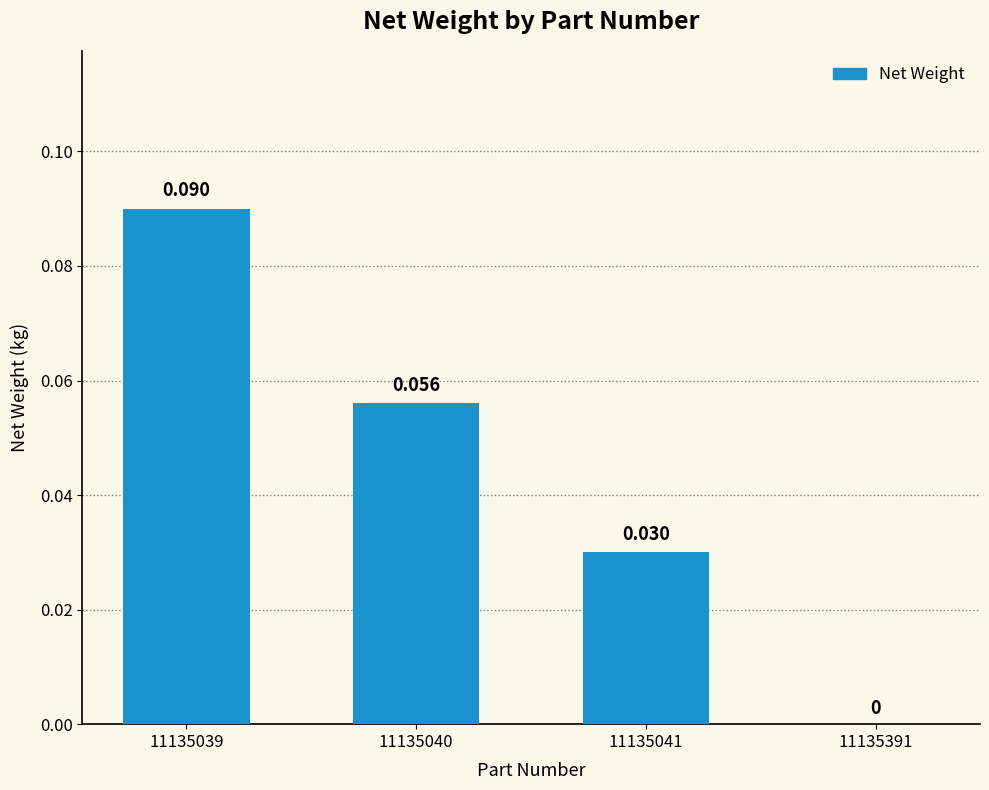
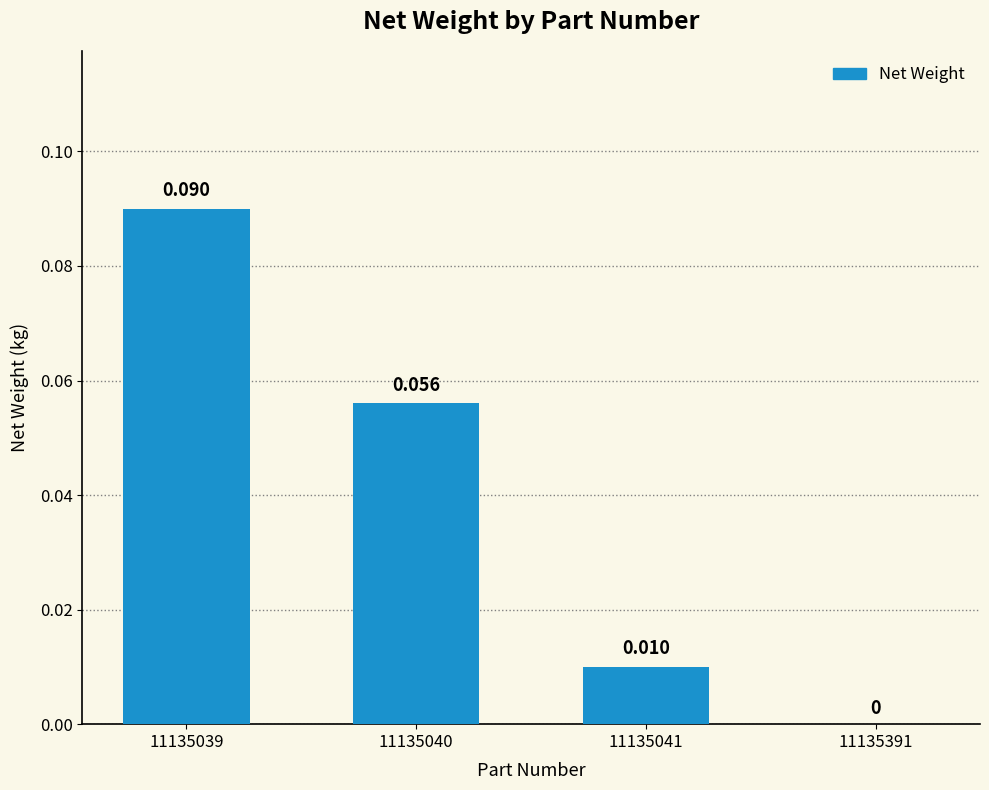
  {
    "11135039": 0.090,
    "11135040": 0.056,
-   "11135041": 0.030,
+   "11135041": 0.010,
    "11135391": 0
  }
